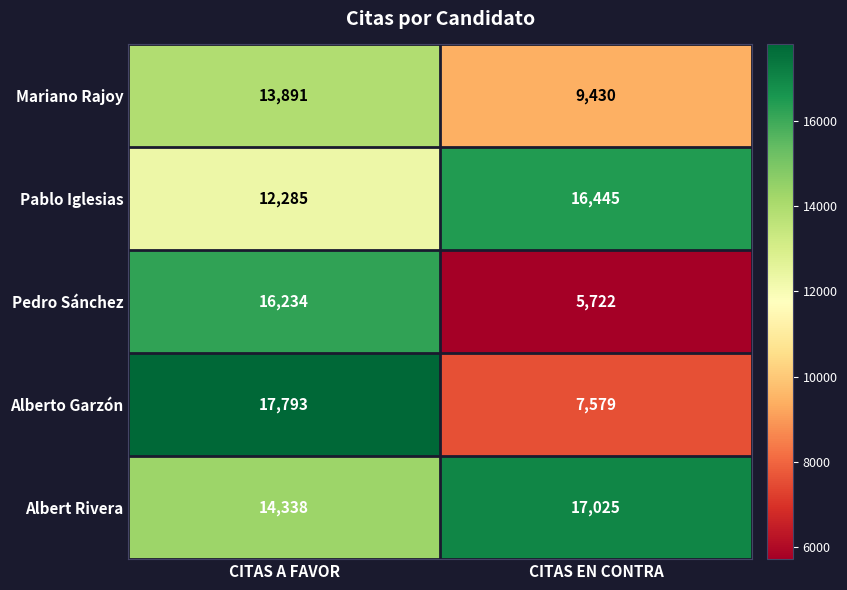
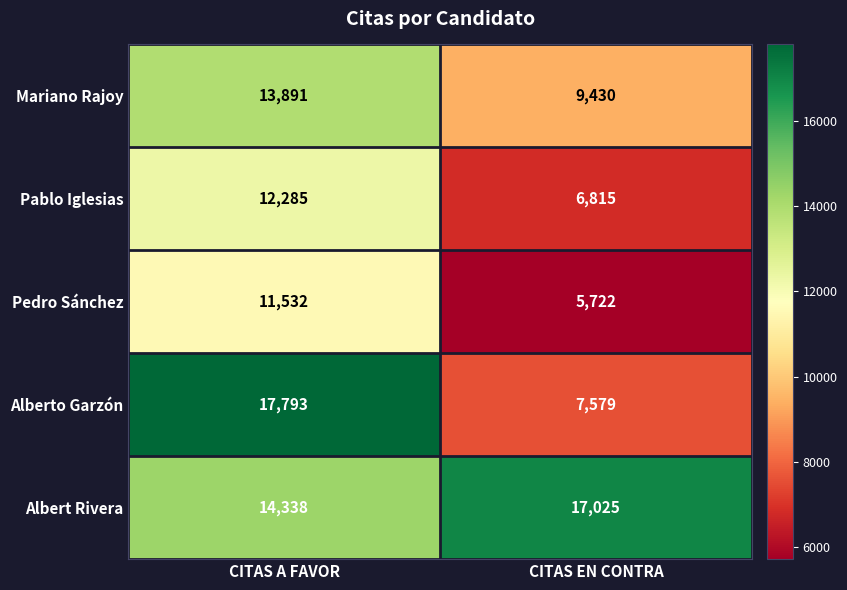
  {
    "Mariano Rajoy": {
      "CITAS A FAVOR": "13,891",
      "CITAS EN CONTRA": "9,430"
    },
    "Pablo Iglesias": {
      "CITAS A FAVOR": "12,285",
-     "CITAS EN CONTRA": "16,445"
+     "CITAS EN CONTRA": "6,815"
    },
    "Pedro Sánchez": {
-     "CITAS A FAVOR": "16,234",
+     "CITAS A FAVOR": "11,532",
      "CITAS EN CONTRA": "5,722"
    },
    "Alberto Garzón": {
      "CITAS A FAVOR": "17,793",
      "CITAS EN CONTRA": "7,579"
    },
    "Albert Rivera": {
      "CITAS A FAVOR": "14,338",
      "CITAS EN CONTRA": "17,025"
    }
  }
